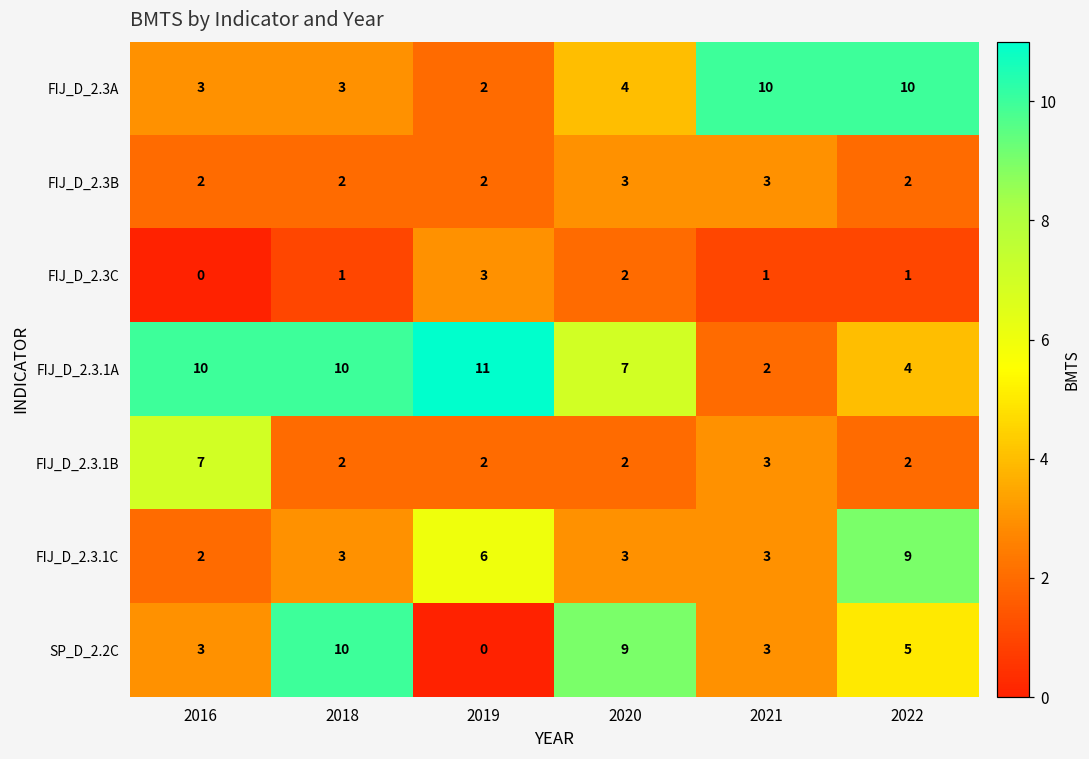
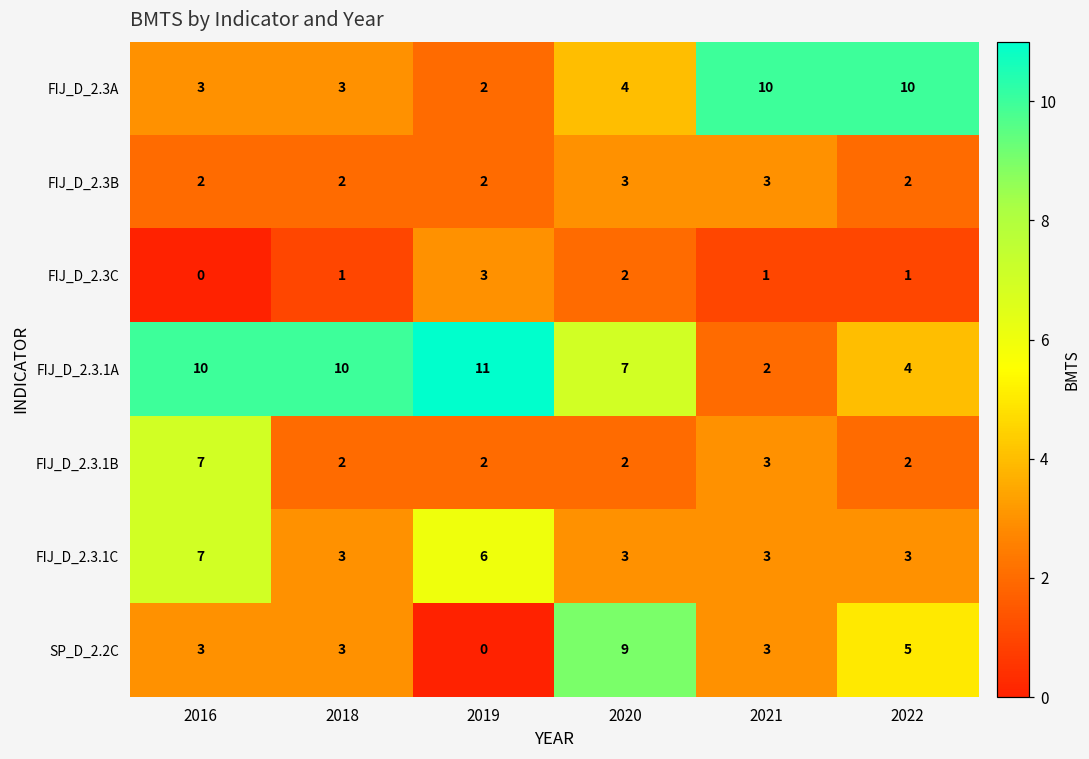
  {
    "FIJ_D_2.3A": {
      "2016": 3,
      "2018": 3,
      "2019": 2,
      "2020": 4,
      "2021": 10,
      "2022": 10
    },
    "FIJ_D_2.3B": {
      "2016": 2,
      "2018": 2,
      "2019": 2,
      "2020": 3,
      "2021": 3,
      "2022": 2
    },
    "FIJ_D_2.3C": {
      "2016": 0,
      "2018": 1,
      "2019": 3,
      "2020": 2,
      "2021": 1,
      "2022": 1
    },
    "FIJ_D_2.3.1A": {
      "2016": 10,
      "2018": 10,
      "2019": 11,
      "2020": 7,
      "2021": 2,
      "2022": 4
    },
    "FIJ_D_2.3.1B": {
      "2016": 7,
      "2018": 2,
      "2019": 2,
      "2020": 2,
      "2021": 3,
      "2022": 2
    },
    "FIJ_D_2.3.1C": {
-     "2016": 2,
+     "2016": 7,
      "2018": 3,
      "2019": 6,
      "2020": 3,
      "2021": 3,
-     "2022": 9
+     "2022": 3
    },
    "SP_D_2.2C": {
      "2016": 3,
-     "2018": 10,
+     "2018": 3,
      "2019": 0,
      "2020": 9,
      "2021": 3,
      "2022": 5
    }
  }
